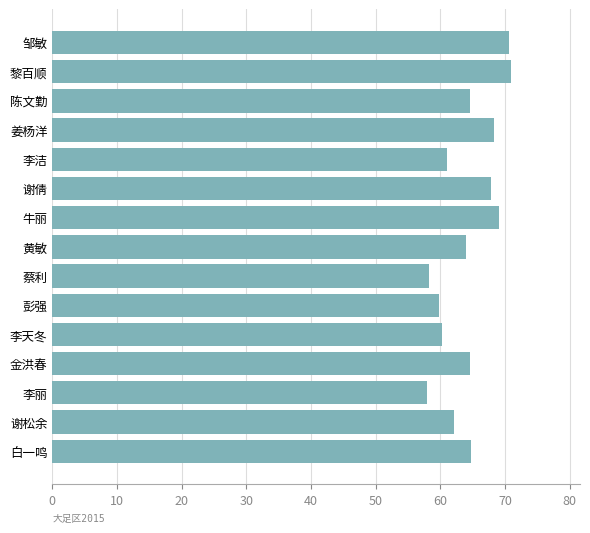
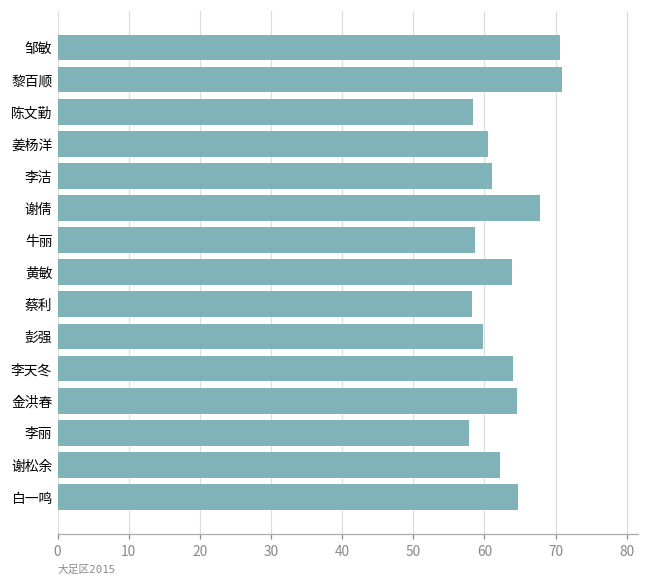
  {
    "邹敏": 71,
    "黎百顺": 71,
-   "陈文勤": 65,
-   "姜杨洋": 68,
+   "陈文勤": 58,
+   "姜杨洋": 60,
    "李洁": 61,
    "谢倩": 68,
-   "牛丽": 69,
+   "牛丽": 59,
    "黄敏": 64,
    "蔡利": 58,
    "彭强": 60,
-   "李天冬": 60,
+   "李天冬": 64,
    "金洪春": 65,
    "李丽": 58,
    "谢松余": 62,
    "白一鸣": 65
  }
